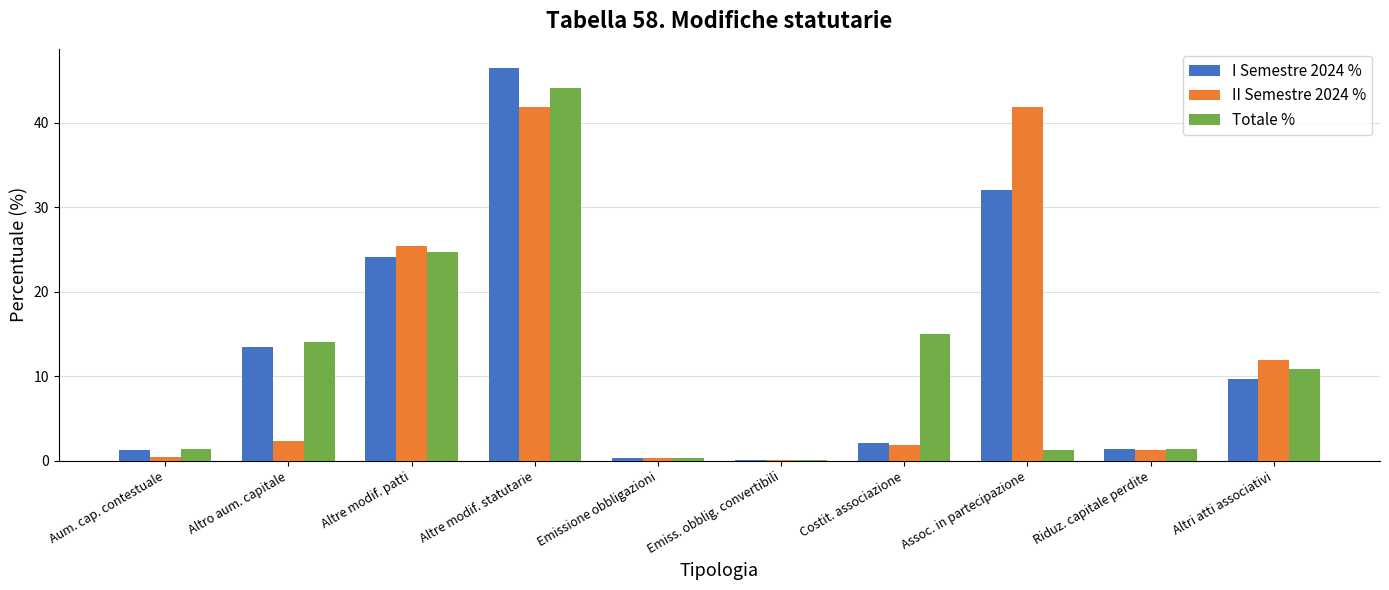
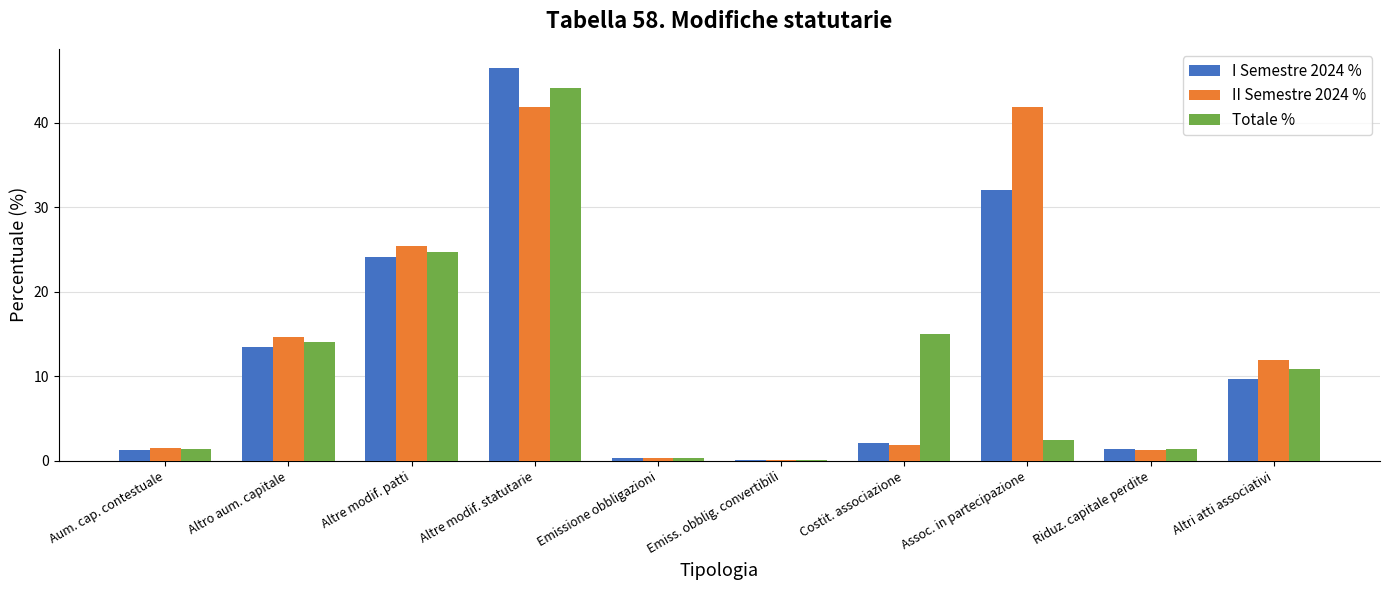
  {
    "I Semestre 2024 %": {
      "Aum. cap. contestuale": 1,
      "Altro aum. capitale": 13,
      "Altre modif. patti": 24,
      "Altre modif. statutarie": 46,
      "Costit. associazione": 2,
      "Assoc. in partecipazione": 32,
      "Riduz. capitale perdite": 1,
      "Altri atti associativi": 10
    },
    "II Semestre 2024 %": {
-     "Aum. cap. contestuale": 1,
-     "Altro aum. capitale": 2,
+     "Aum. cap. contestuale": 2,
+     "Altro aum. capitale": 15,
      "Altre modif. patti": 25,
      "Altre modif. statutarie": 42,
      "Emissione obbligazioni": 0,
      "Costit. associazione": 2,
      "Assoc. in partecipazione": 42,
      "Riduz. capitale perdite": 1,
      "Altri atti associativi": 12
    },
    "Totale %": {
      "Aum. cap. contestuale": 1,
      "Altro aum. capitale": 14,
      "Altre modif. patti": 25,
      "Altre modif. statutarie": 44,
      "Emissione obbligazioni": 0,
      "Costit. associazione": 15,
-     "Assoc. in partecipazione": 1,
+     "Assoc. in partecipazione": 2,
      "Riduz. capitale perdite": 1,
      "Altri atti associativi": 11
    }
  }
